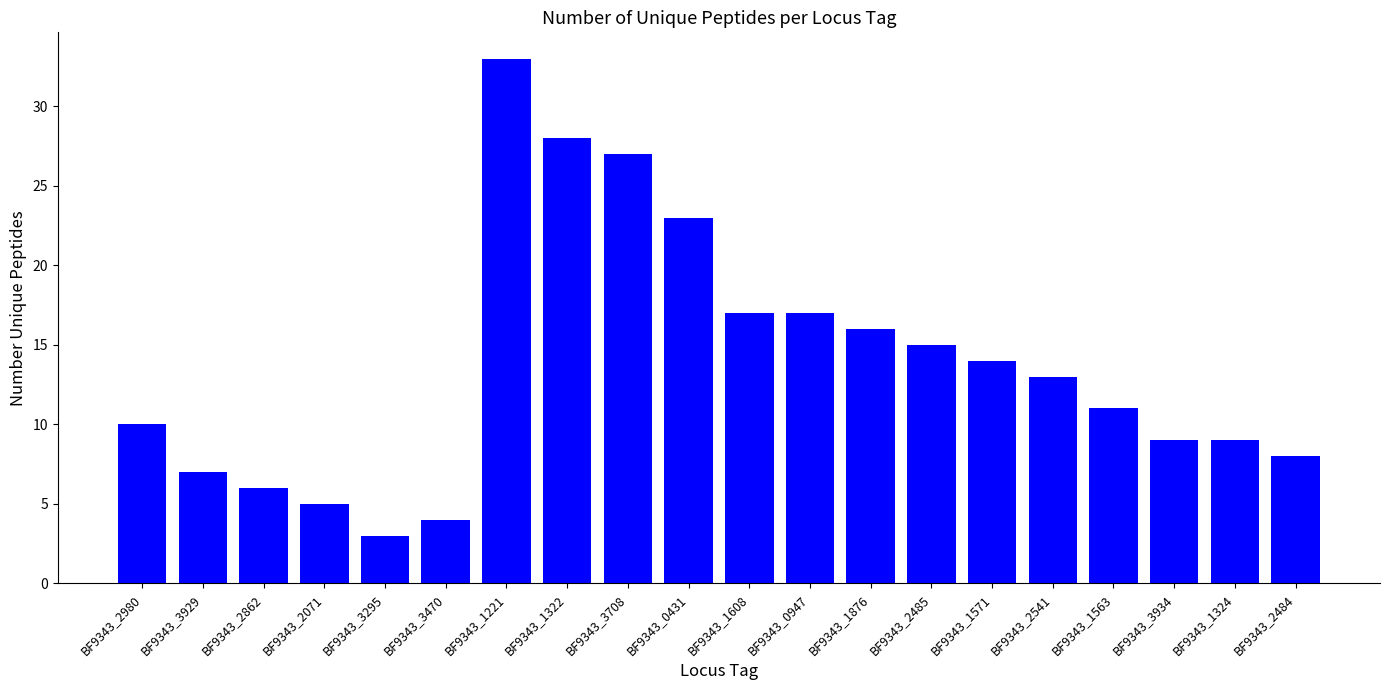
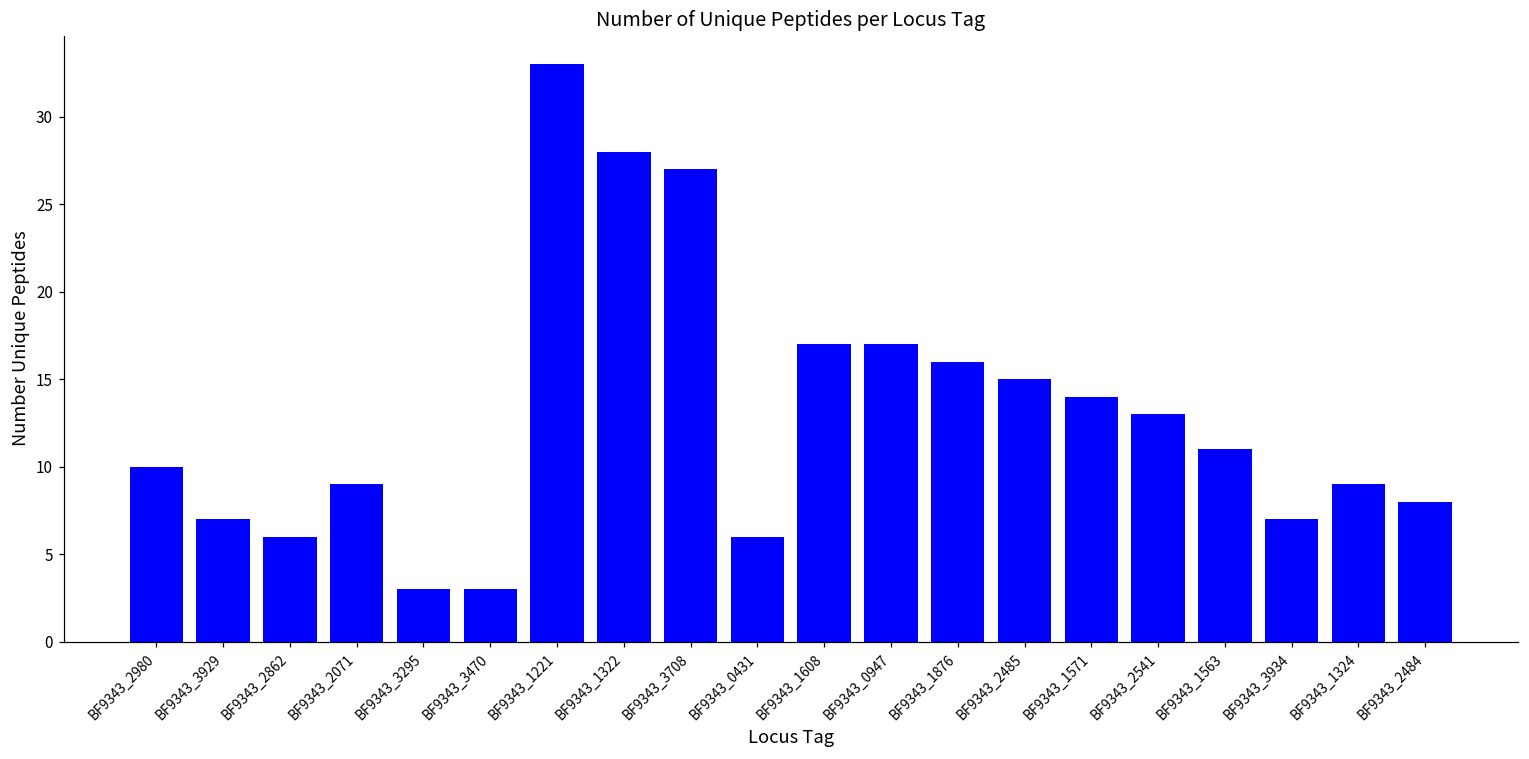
  {
    "BF9343_2980": 10,
    "BF9343_3929": 7,
    "BF9343_2862": 6,
-   "BF9343_2071": 5,
+   "BF9343_2071": 9,
    "BF9343_3295": 3,
-   "BF9343_3470": 4,
+   "BF9343_3470": 3,
    "BF9343_1221": 33,
    "BF9343_1322": 28,
    "BF9343_3708": 27,
-   "BF9343_0431": 23,
+   "BF9343_0431": 6,
    "BF9343_1608": 17,
    "BF9343_0947": 17,
    "BF9343_1876": 16,
    "BF9343_2485": 15,
    "BF9343_1571": 14,
    "BF9343_2541": 13,
    "BF9343_1563": 11,
-   "BF9343_3934": 9,
+   "BF9343_3934": 7,
    "BF9343_1324": 9,
    "BF9343_2484": 8
  }
